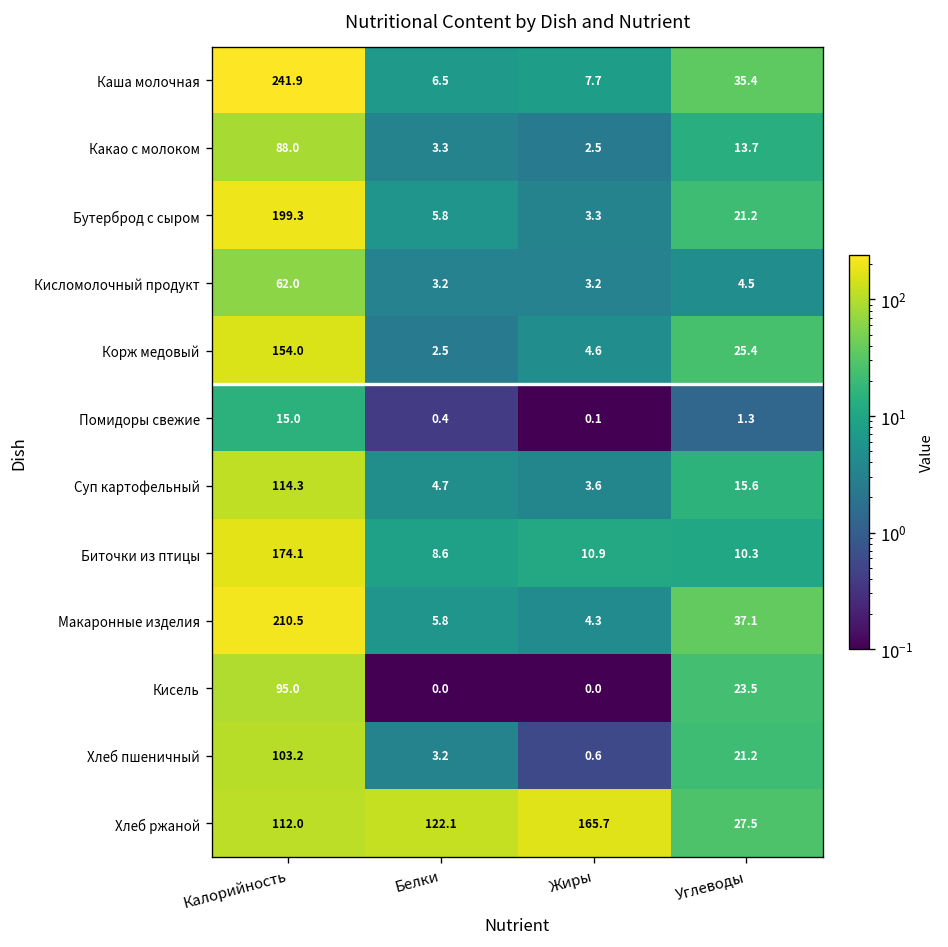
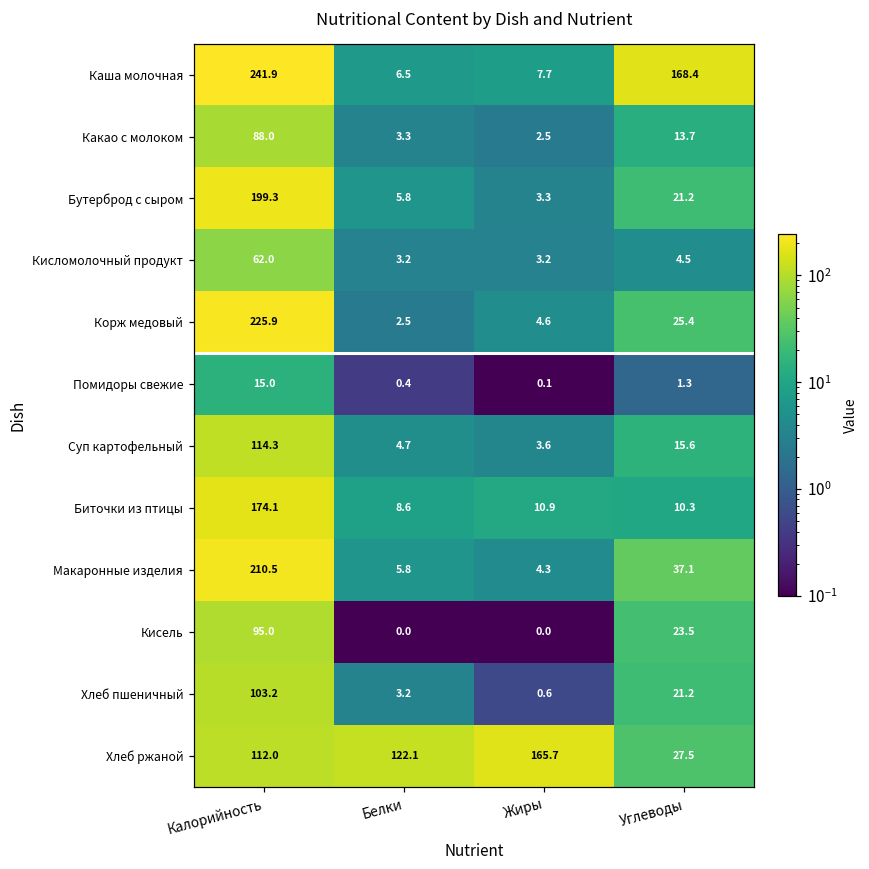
  {
    "Каша молочная": {
      "Калорийность": 241.9,
      "Белки": 6.5,
      "Жиры": 7.7,
-     "Углеводы": 35.4
+     "Углеводы": 168.4
    },
    "Какао с молоком": {
      "Калорийность": 88.0,
      "Белки": 3.3,
      "Жиры": 2.5,
      "Углеводы": 13.7
    },
    "Бутерброд с сыром": {
      "Калорийность": 199.3,
      "Белки": 5.8,
      "Жиры": 3.3,
      "Углеводы": 21.2
    },
    "Кисломолочный продукт": {
      "Калорийность": 62.0,
      "Белки": 3.2,
      "Жиры": 3.2,
      "Углеводы": 4.5
    },
    "Корж медовый": {
-     "Калорийность": 154.0,
+     "Калорийность": 225.9,
      "Белки": 2.5,
      "Жиры": 4.6,
      "Углеводы": 25.4
    },
    "Помидоры свежие": {
      "Калорийность": 15.0,
      "Белки": 0.4,
      "Жиры": 0.1,
      "Углеводы": 1.3
    },
    "Суп картофельный": {
      "Калорийность": 114.3,
      "Белки": 4.7,
      "Жиры": 3.6,
      "Углеводы": 15.6
    },
    "Биточки из птицы": {
      "Калорийность": 174.1,
      "Белки": 8.6,
      "Жиры": 10.9,
      "Углеводы": 10.3
    },
    "Макаронные изделия": {
      "Калорийность": 210.5,
      "Белки": 5.8,
      "Жиры": 4.3,
      "Углеводы": 37.1
    },
    "Кисель": {
      "Калорийность": 95.0,
      "Белки": 0.0,
      "Жиры": 0.0,
      "Углеводы": 23.5
    },
    "Хлеб пшеничный": {
      "Калорийность": 103.2,
      "Белки": 3.2,
      "Жиры": 0.6,
      "Углеводы": 21.2
    },
    "Хлеб ржаной": {
      "Калорийность": 112.0,
      "Белки": 122.1,
      "Жиры": 165.7,
      "Углеводы": 27.5
    }
  }
